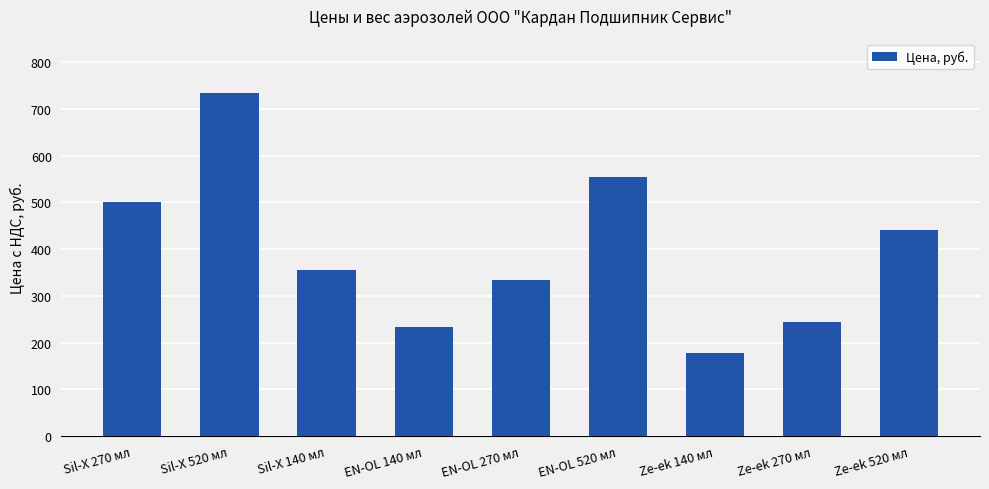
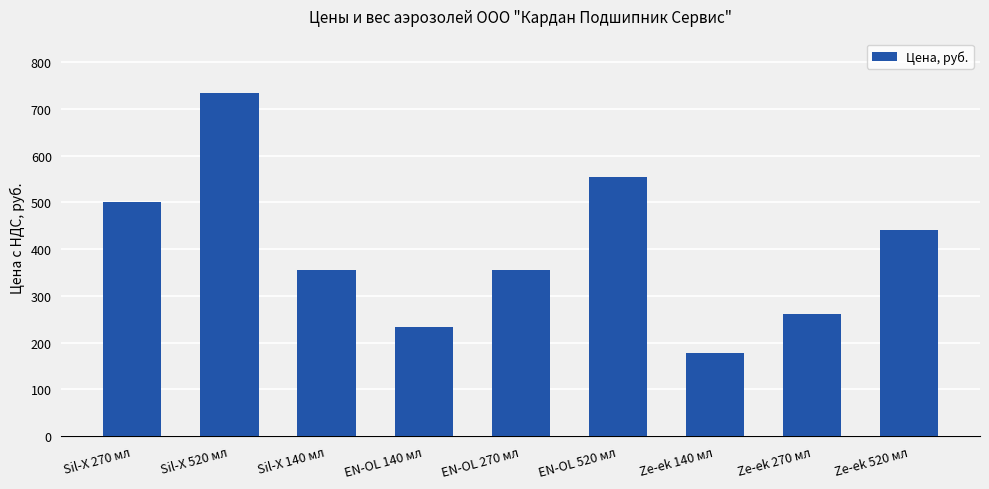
  {
    "Sil-X 270 мл": 500,
    "Sil-X 520 мл": 730,
    "Sil-X 140 мл": 360,
    "EN-OL 140 мл": 230,
-   "EN-OL 270 мл": 330,
+   "EN-OL 270 мл": 360,
    "EN-OL 520 мл": 550,
    "Ze-ek 140 мл": 180,
-   "Ze-ek 270 мл": 240,
+   "Ze-ek 270 мл": 260,
    "Ze-ek 520 мл": 440
  }
